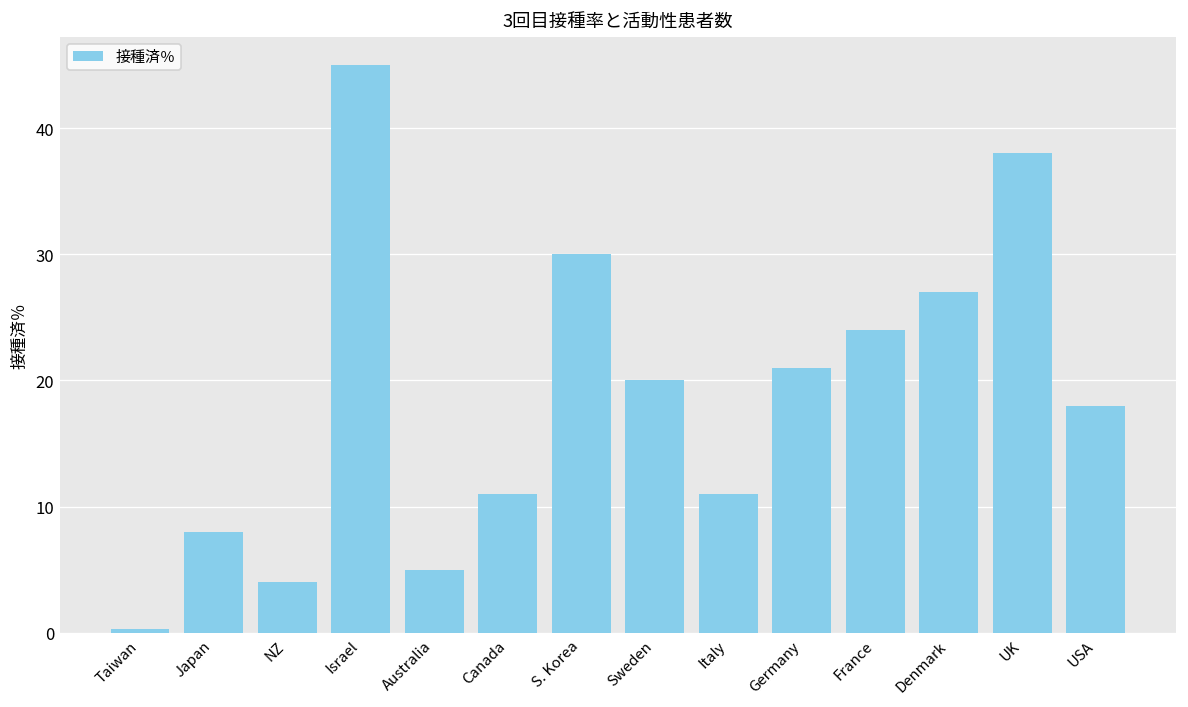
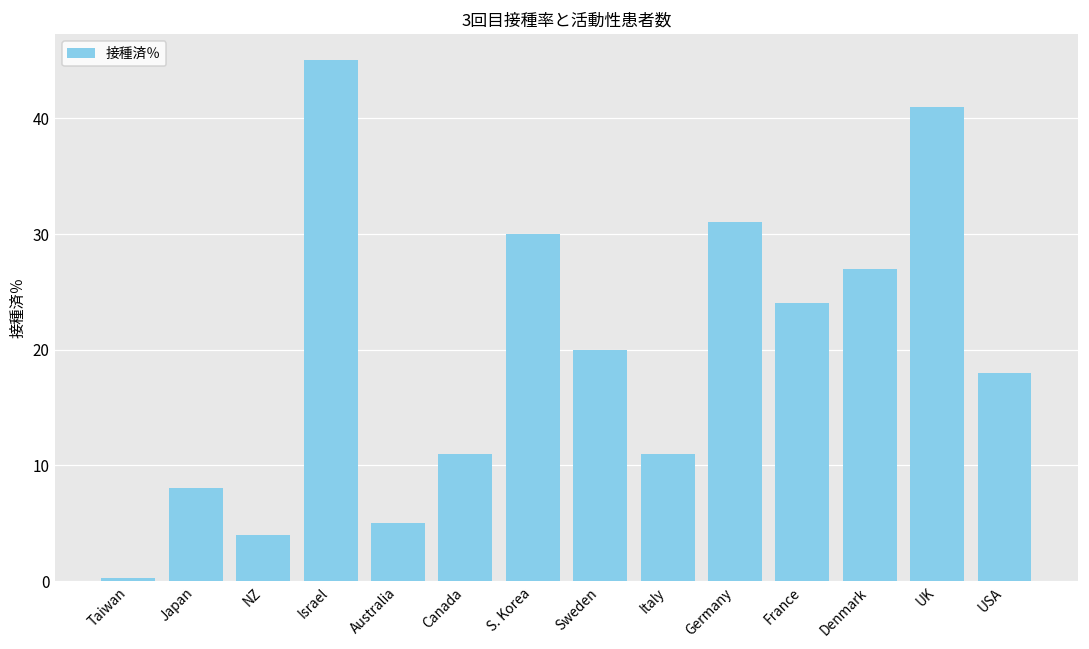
  {
    "Taiwan": 0.3,
    "Japan": 8,
    "NZ": 4,
    "Israel": 45,
    "Australia": 5,
    "Canada": 11,
    "S. Korea": 30,
    "Sweden": 20,
    "Italy": 11,
-   "Germany": 21,
+   "Germany": 31,
    "France": 24,
    "Denmark": 27,
-   "UK": 38,
+   "UK": 41,
    "USA": 18
  }
